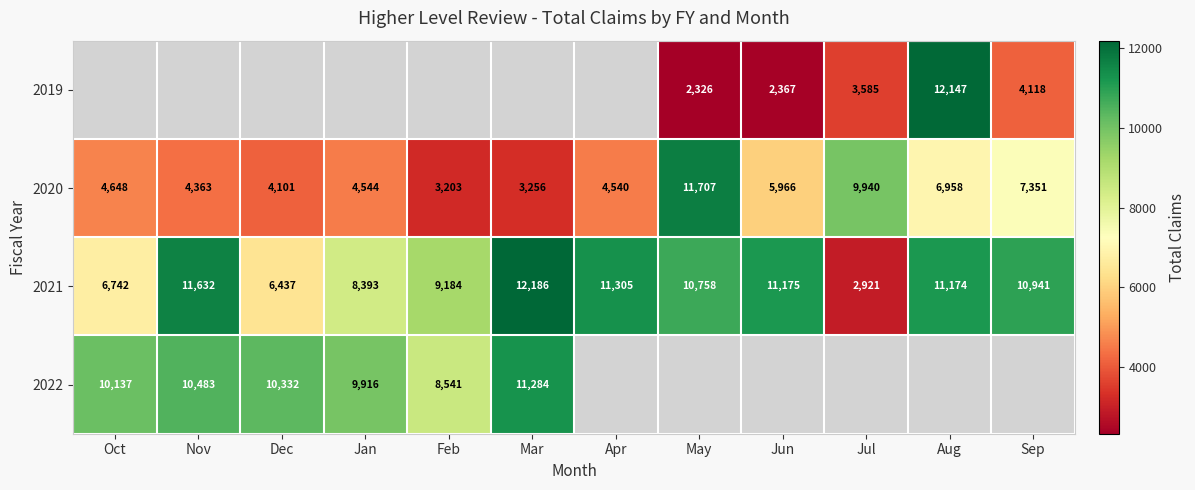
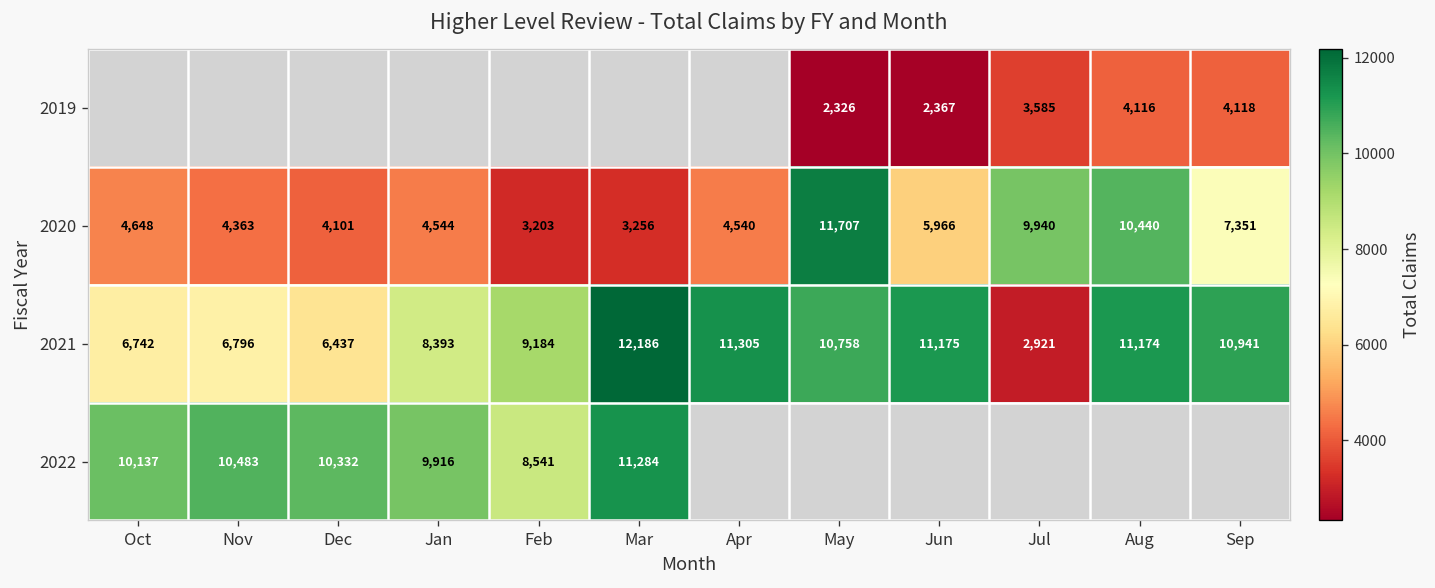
  {
    "2019": {
      "May": "2,326",
      "Jun": "2,367",
      "Jul": "3,585",
-     "Aug": "12,147",
+     "Aug": "4,116",
      "Sep": "4,118"
    },
    "2020": {
      "Oct": "4,648",
      "Nov": "4,363",
      "Dec": "4,101",
      "Jan": "4,544",
      "Feb": "3,203",
      "Mar": "3,256",
      "Apr": "4,540",
      "May": "11,707",
      "Jun": "5,966",
      "Jul": "9,940",
-     "Aug": "6,958",
+     "Aug": "10,440",
      "Sep": "7,351"
    },
    "2021": {
      "Oct": "6,742",
-     "Nov": "11,632",
+     "Nov": "6,796",
      "Dec": "6,437",
      "Jan": "8,393",
      "Feb": "9,184",
      "Mar": "12,186",
      "Apr": "11,305",
      "May": "10,758",
      "Jun": "11,175",
      "Jul": "2,921",
      "Aug": "11,174",
      "Sep": "10,941"
    },
    "2022": {
      "Oct": "10,137",
      "Nov": "10,483",
      "Dec": "10,332",
      "Jan": "9,916",
      "Feb": "8,541",
      "Mar": "11,284"
    }
  }
